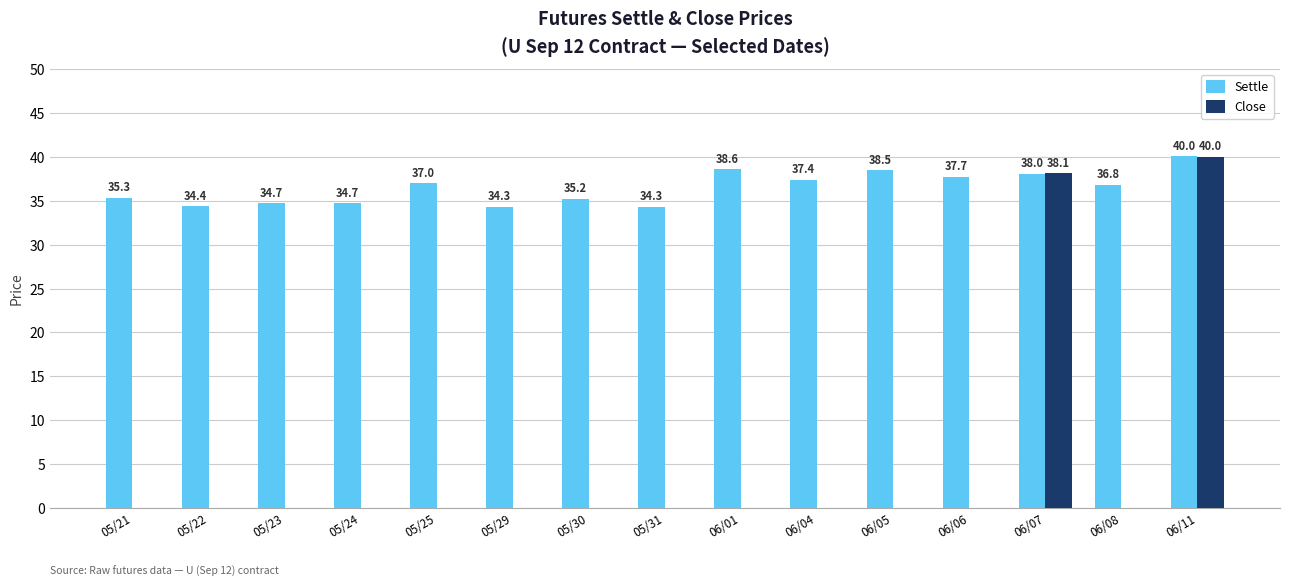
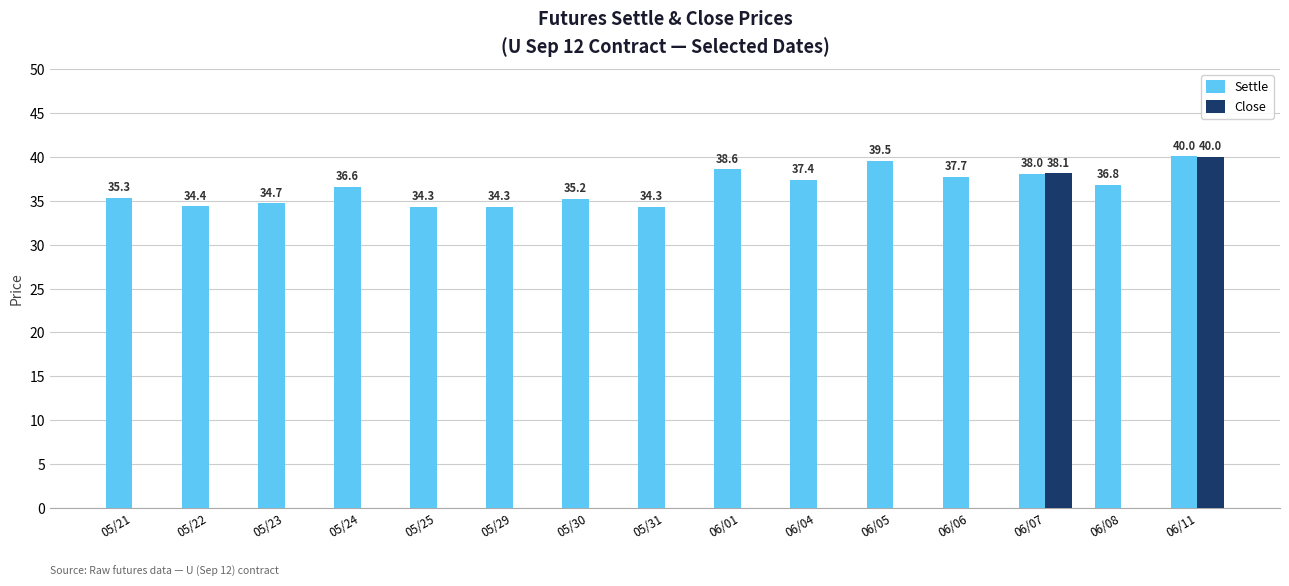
  {
    "Settle": {
      "05/21": 35.3,
      "05/22": 34.4,
      "05/23": 34.7,
-     "05/24": 34.7,
-     "05/25": 37.0,
+     "05/24": 36.6,
+     "05/25": 34.3,
      "05/29": 34.3,
      "05/30": 35.2,
      "05/31": 34.3,
      "06/01": 38.6,
      "06/04": 37.4,
-     "06/05": 38.5,
+     "06/05": 39.5,
      "06/06": 37.7,
      "06/07": 38.0,
      "06/08": 36.8,
      "06/11": 40.0
    },
    "Close": {
      "06/07": 38.1,
      "06/11": 40.0
    }
  }
